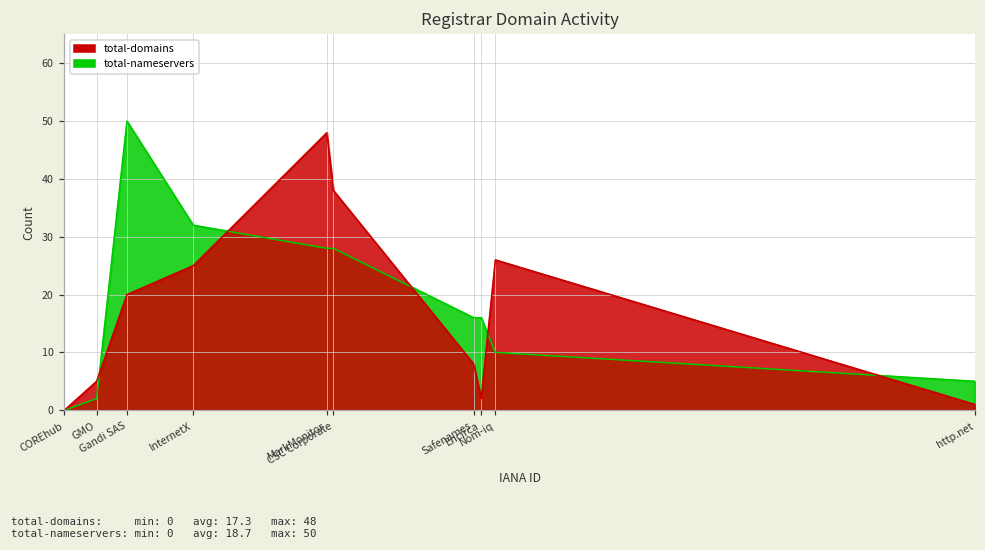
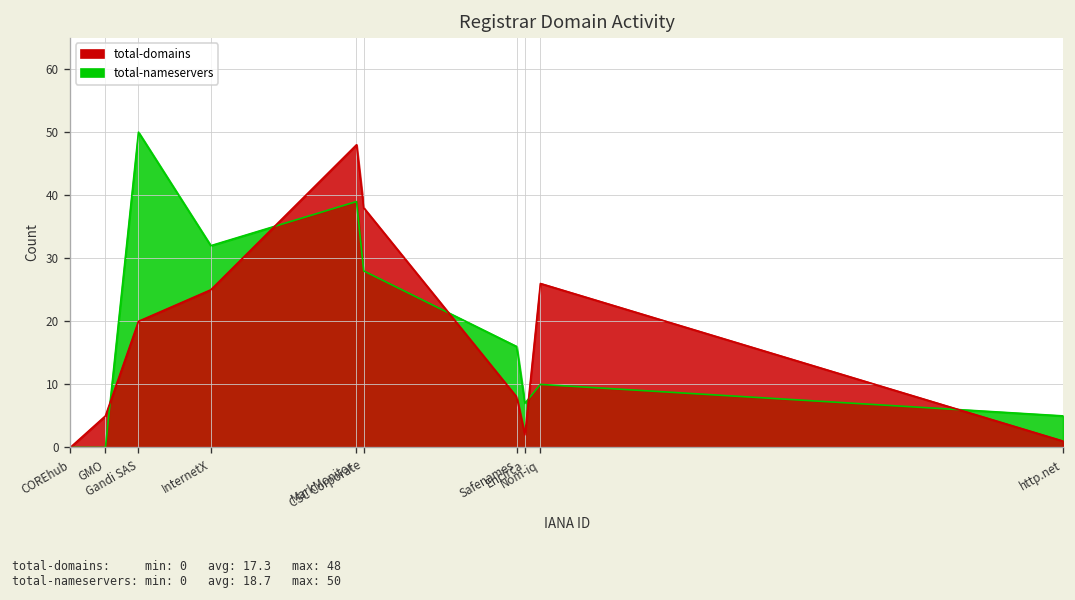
  {
    "total-nameservers": {
-     "GMO": 2,
+     "GMO": 0,
      "Gandi SAS": 50,
      "InternetX": 32,
-     "MarkMonitor": 28,
+     "MarkMonitor": 39,
      "CSC Corporate": 28,
      "Safenames": 16,
-     "Encirca": 16,
+     "Encirca": 7,
      "Nom-iq": 10,
      "http.net": 5
    },
    "total-domains": {
      "GMO": 5,
      "Gandi SAS": 20,
      "InternetX": 25,
      "MarkMonitor": 48,
      "CSC Corporate": 38,
      "Safenames": 8,
      "Encirca": 2,
      "Nom-iq": 26,
      "http.net": 1
    }
  }
